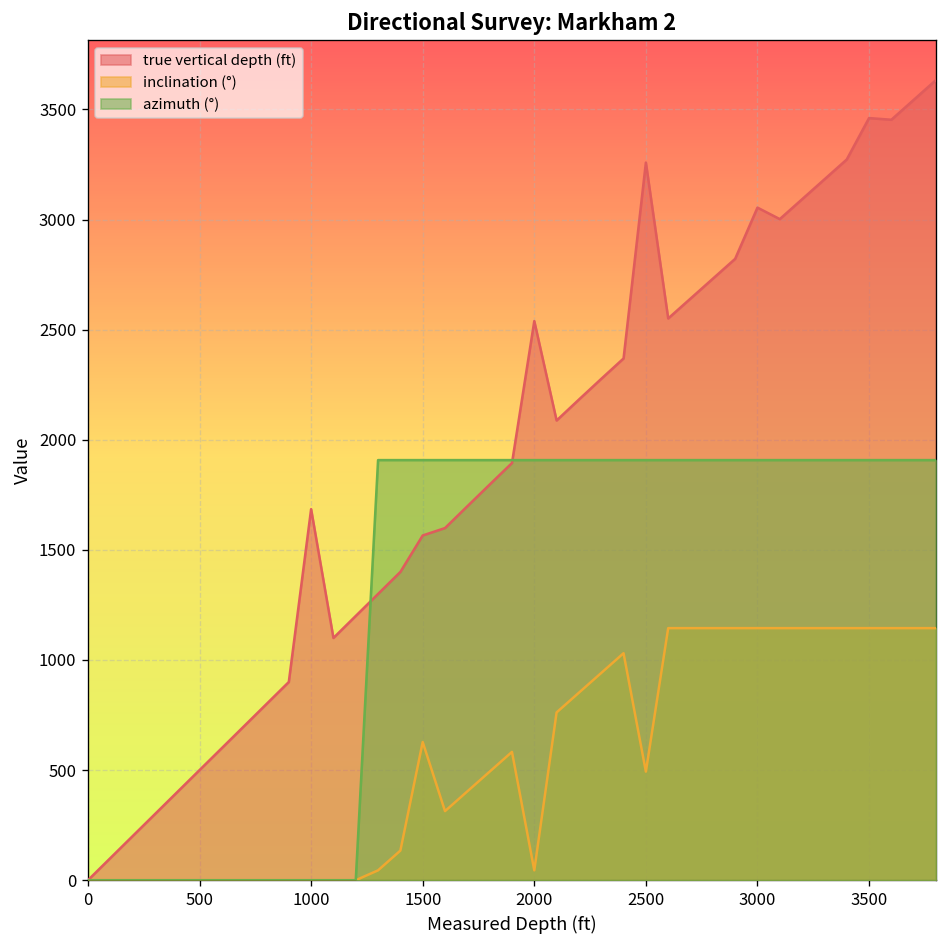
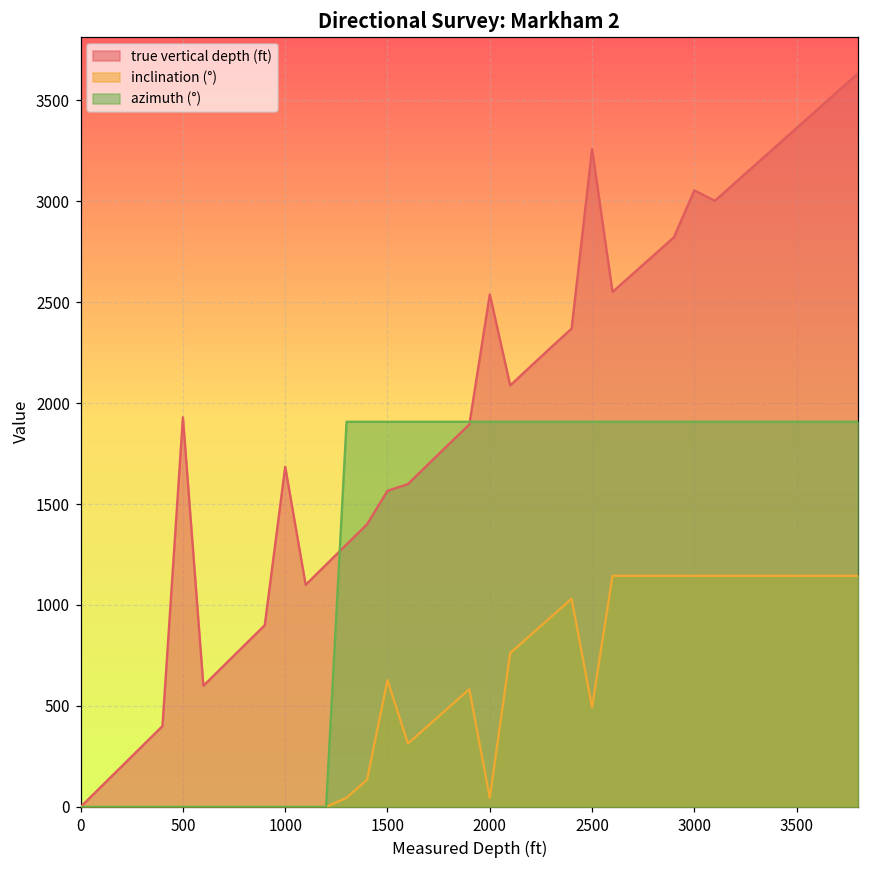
  {
    "true vertical depth (ft)": {
-     "500": 500,
+     "500": 1930,
      "1000": 1690,
      "1500": 1570,
      "2000": 2540,
      "2500": 3260,
      "3000": 3050,
-     "3500": 3460
+     "3500": 3360
    },
    "inclination (°)": {
      "1500": 630,
      "2000": 40,
      "2500": 490,
      "3000": 1140,
      "3500": 1140
    },
    "azimuth (°)": {
      "1500": 1910,
      "2000": 1910,
      "2500": 1910,
      "3000": 1910,
      "3500": 1910
    }
  }
